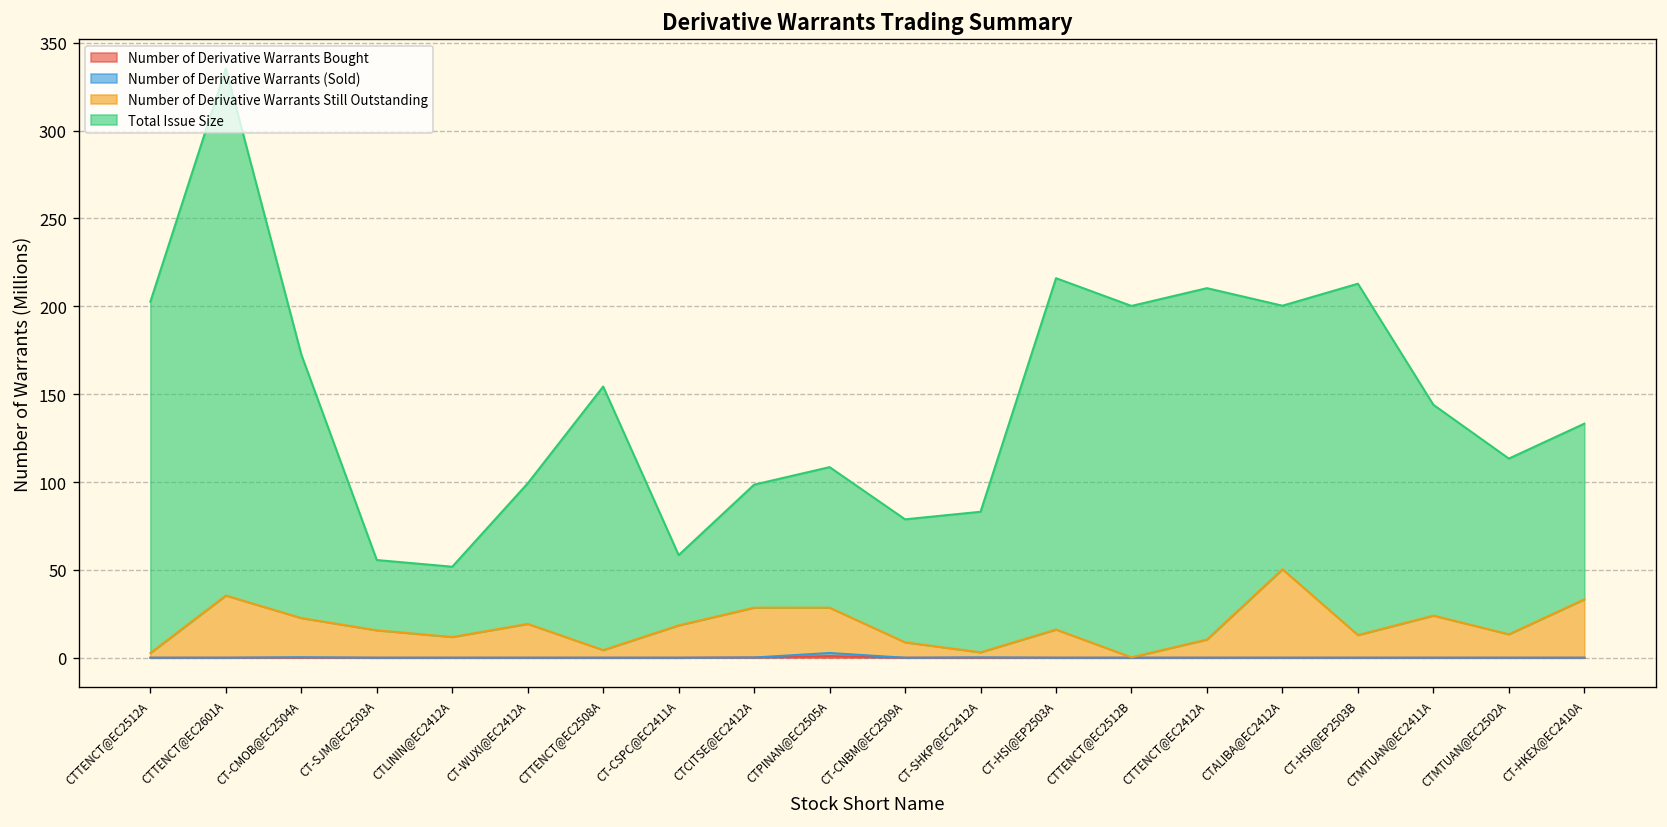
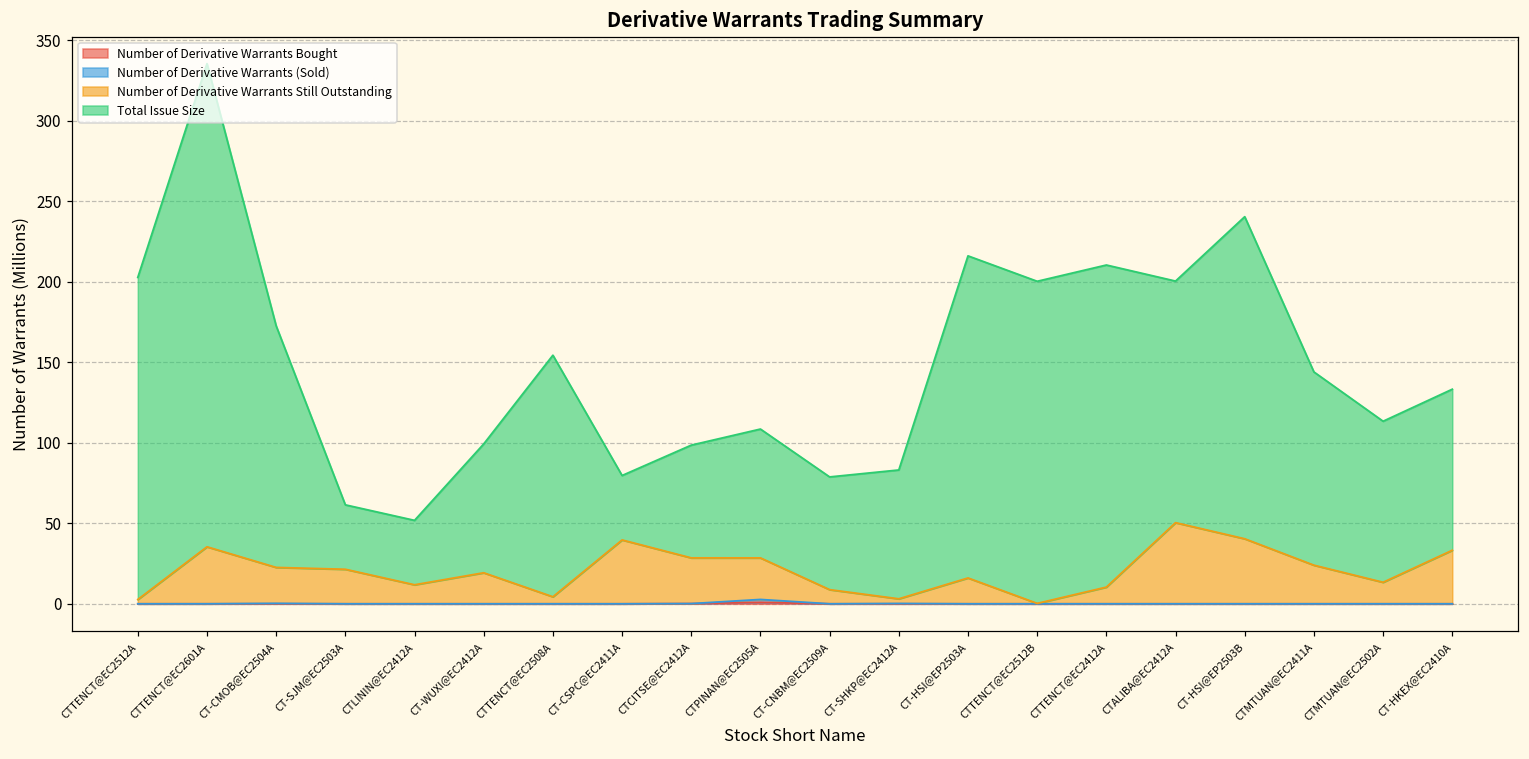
  {
    "Number of Derivative Warrants Bought": {
      "CTPINAN@EC2505A": 1
    },
    "Number of Derivative Warrants (Sold)": {
      "CTPINAN@EC2505A": 2
    },
    "Number of Derivative Warrants Still Outstanding": {
      "CTTENCT@EC2512A": 3,
      "CTTENCT@EC2601A": 35,
      "CT-CMOB@EC2504A": 22,
-     "CT-SJM@EC2503A": 16,
+     "CT-SJM@EC2503A": 21,
      "CTLININ@EC2412A": 12,
      "CT-WUXI@EC2412A": 19,
      "CTTENCT@EC2508A": 4,
-     "CT-CSPC@EC2411A": 18,
+     "CT-CSPC@EC2411A": 40,
      "CTCITSE@EC2412A": 28,
      "CTPINAN@EC2505A": 26,
      "CT-CNBM@EC2509A": 9,
      "CT-SHKP@EC2412A": 3,
      "CT-HSI@EP2503A": 16,
      "CTTENCT@EC2412A": 10,
      "CTALIBA@EC2412A": 50,
-     "CT-HSI@EP2503B": 13,
+     "CT-HSI@EP2503B": 40,
      "CTMTUAN@EC2411A": 24,
      "CTMTUAN@EC2502A": 13,
      "CT-HKEX@EC2410A": 33
    },
    "Total Issue Size": {
      "CTTENCT@EC2512A": 200,
      "CT-CMOB@EC2504A": 150,
      "CT-SJM@EC2503A": 40,
      "CTLININ@EC2412A": 40,
      "CT-WUXI@EC2412A": 80,
      "CTTENCT@EC2508A": 150,
      "CT-CSPC@EC2411A": 40,
      "CTCITSE@EC2412A": 70,
      "CTPINAN@EC2505A": 80,
      "CT-CNBM@EC2509A": 70,
      "CT-SHKP@EC2412A": 80,
      "CT-HSI@EP2503A": 200,
      "CTTENCT@EC2512B": 200,
      "CTTENCT@EC2412A": 200,
      "CTALIBA@EC2412A": 150,
      "CT-HSI@EP2503B": 200,
      "CTMTUAN@EC2411A": 120,
      "CTMTUAN@EC2502A": 100,
      "CT-HKEX@EC2410A": 100
    }
  }
